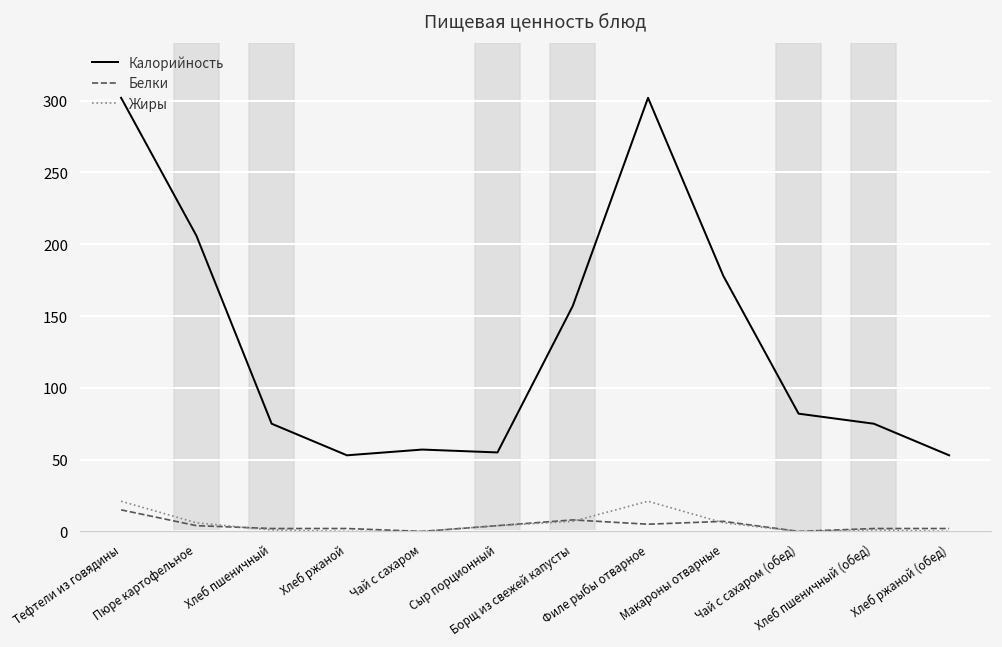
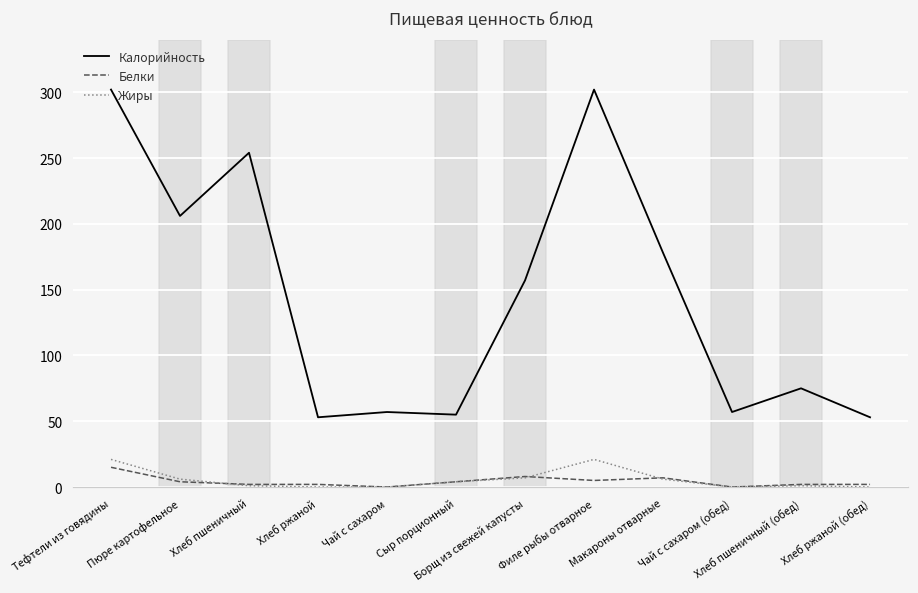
  {
    "Калорийность": {
      "Тефтели из говядины": 302,
      "Пюре картофельное": 206,
-     "Хлеб пшеничный": 75,
+     "Хлеб пшеничный": 254,
      "Хлеб ржаной": 53,
      "Чай с сахаром": 57,
      "Сыр порционный": 55,
      "Борщ из свежей капусты": 157,
      "Филе рыбы отварное": 302,
      "Макароны отварные": 178,
-     "Чай с сахаром (обед)": 82,
+     "Чай с сахаром (обед)": 57,
      "Хлеб пшеничный (обед)": 75,
      "Хлеб ржаной (обед)": 53
    },
    "Белки": {
      "Тефтели из говядины": 15,
      "Филе рыбы отварное": 5
    },
    "Жиры": {
      "Тефтели из говядины": 21,
      "Филе рыбы отварное": 21
    }
  }
